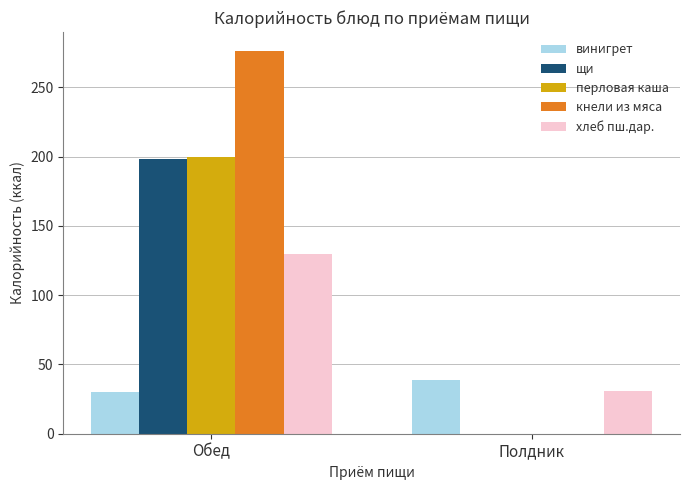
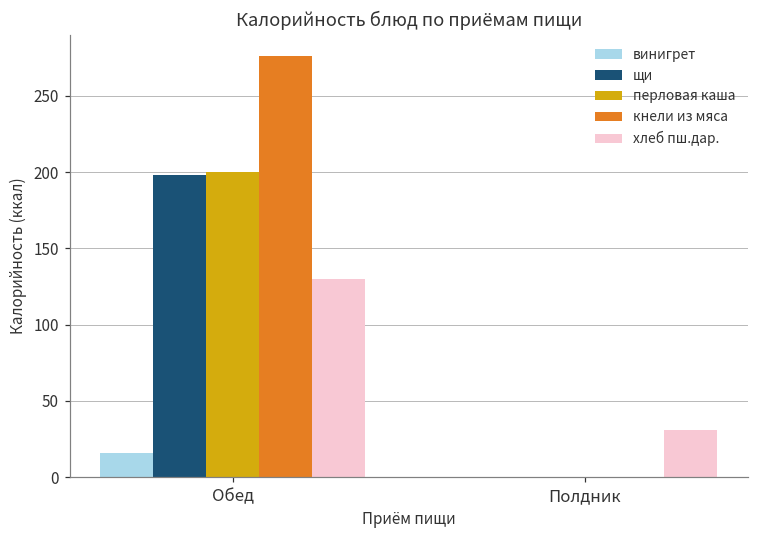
  {
    "винигрет": {
-     "Обед": 30,
-     "Полдник": 39
+     "Обед": 16,
+     "Полдник": 0
    },
    "щи": {
      "Обед": 198,
      "Полдник": 0
    },
    "хлеб пш.дар.": {
      "Обед": 130,
      "Полдник": 31
    }
  }
